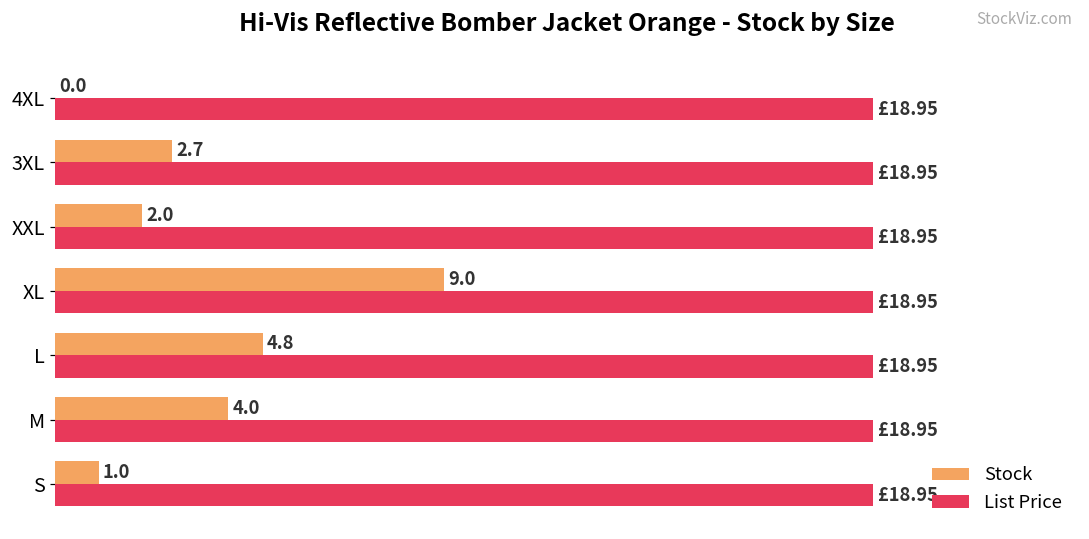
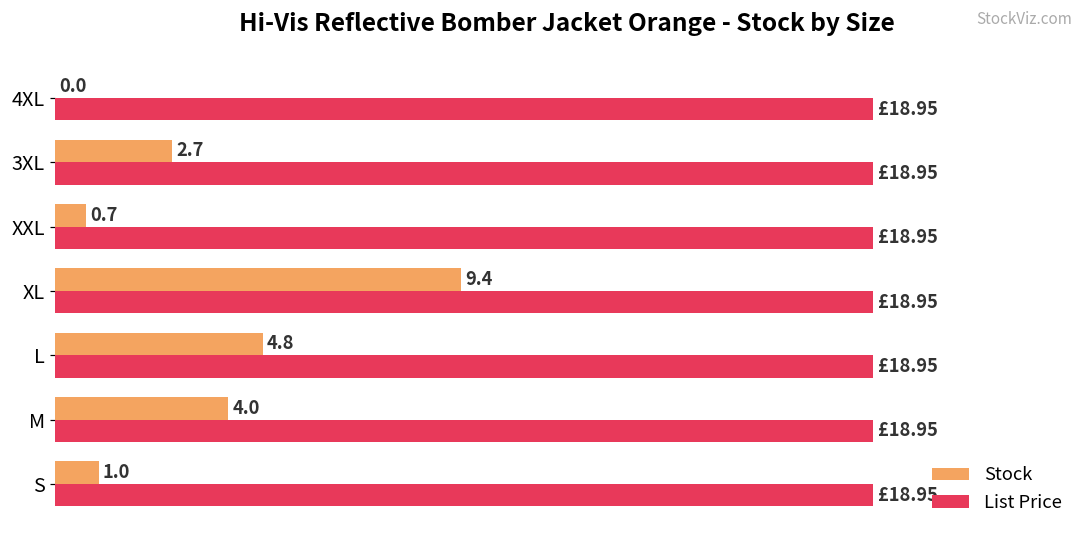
  {
    "Stock": {
      "4XL": "0.0",
      "3XL": "2.7",
-     "XXL": "2.0",
-     "XL": "9.0",
+     "XXL": "0.7",
+     "XL": "9.4",
      "L": "4.8",
      "M": "4.0",
      "S": "1.0"
    },
    "List Price": {
      "4XL": "£18.95",
      "3XL": "£18.95",
      "XXL": "£18.95",
      "XL": "£18.95",
      "L": "£18.95",
      "M": "£18.95",
      "S": "£18.95"
    }
  }
